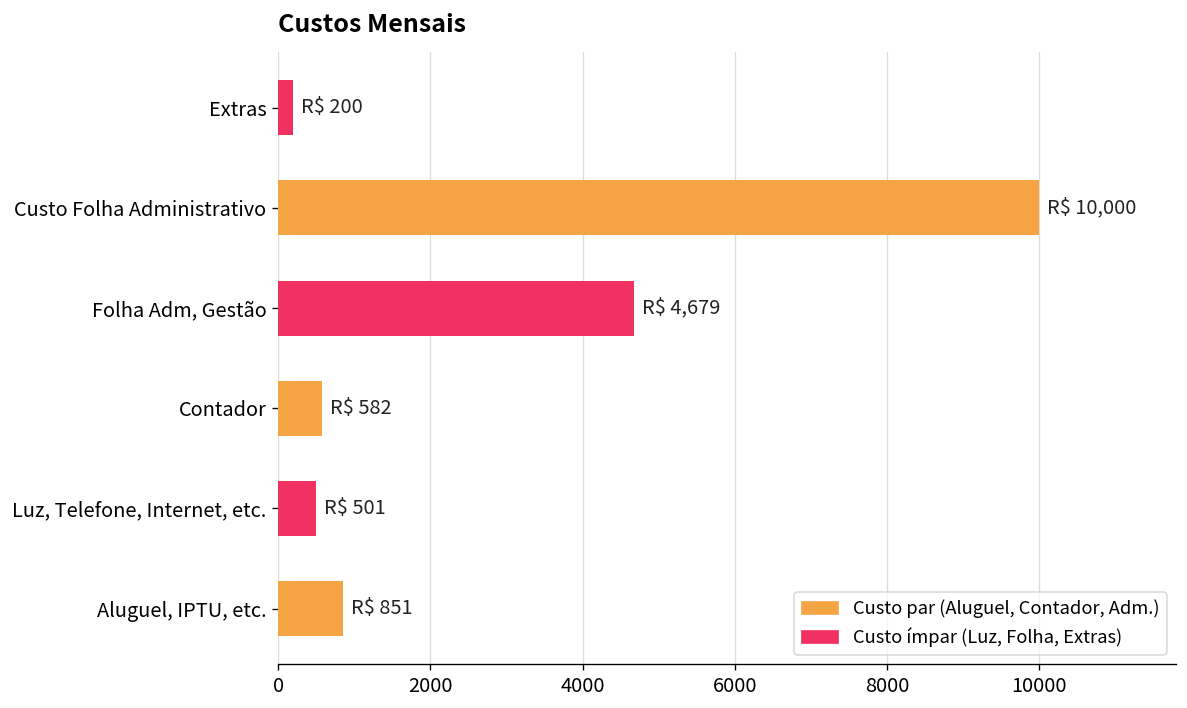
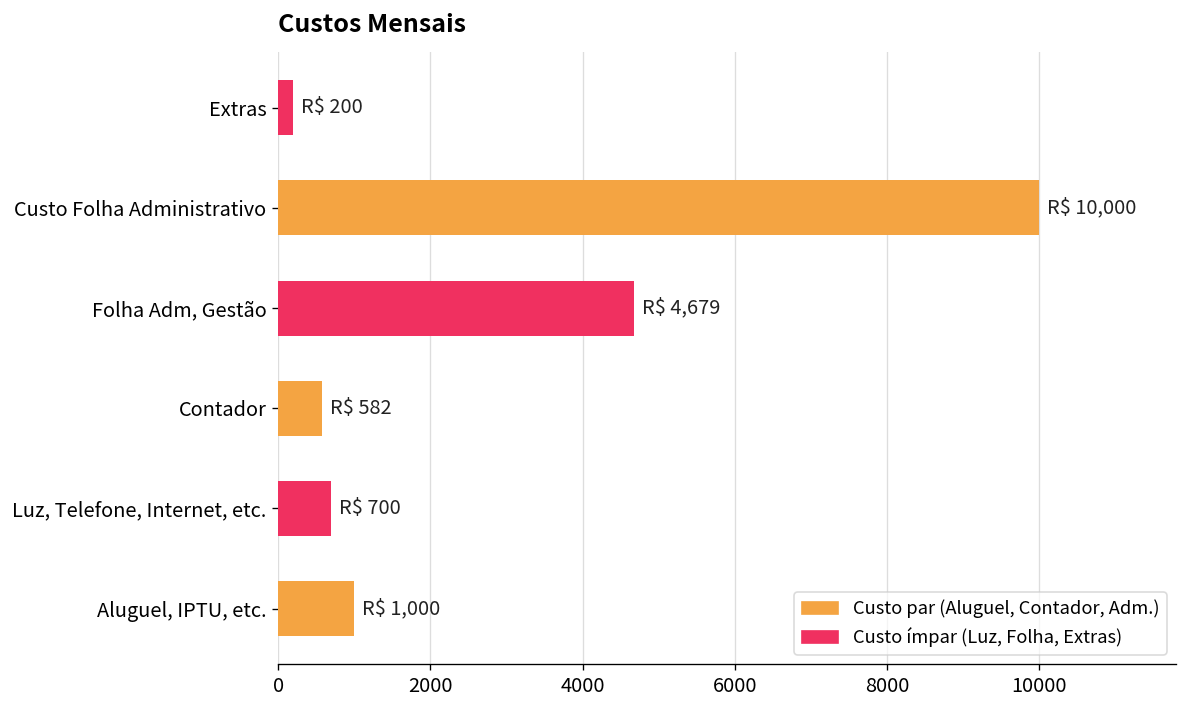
  {
    "Extras": "200",
    "Custo Folha Administrativo": "10,000",
    "Folha Adm, Gestão": "4,679",
    "Contador": "582",
-   "Luz, Telefone, Internet, etc.": "501",
-   "Aluguel, IPTU, etc.": "851"
+   "Luz, Telefone, Internet, etc.": "700",
+   "Aluguel, IPTU, etc.": "1,000"
  }
